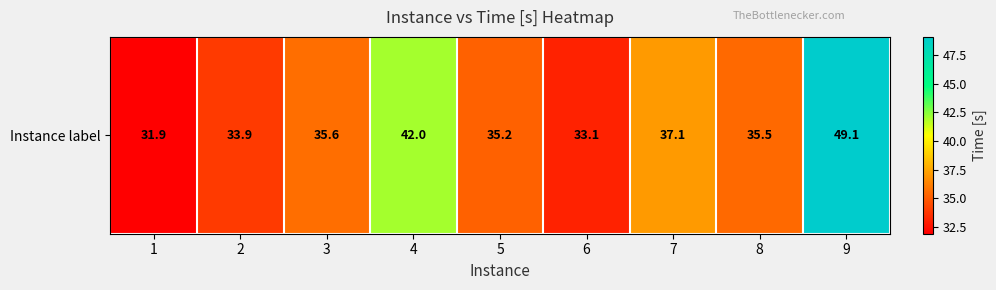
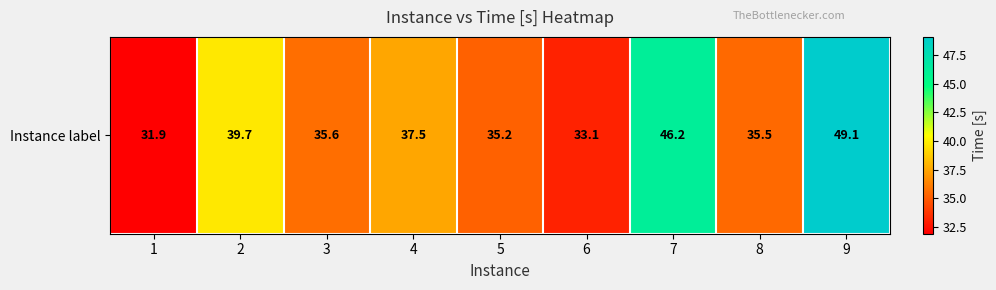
  {
    "Instance label": {
      "1": 31.9,
-     "2": 33.9,
+     "2": 39.7,
      "3": 35.6,
-     "4": 42.0,
+     "4": 37.5,
      "5": 35.2,
      "6": 33.1,
-     "7": 37.1,
+     "7": 46.2,
      "8": 35.5,
      "9": 49.1
    }
  }
